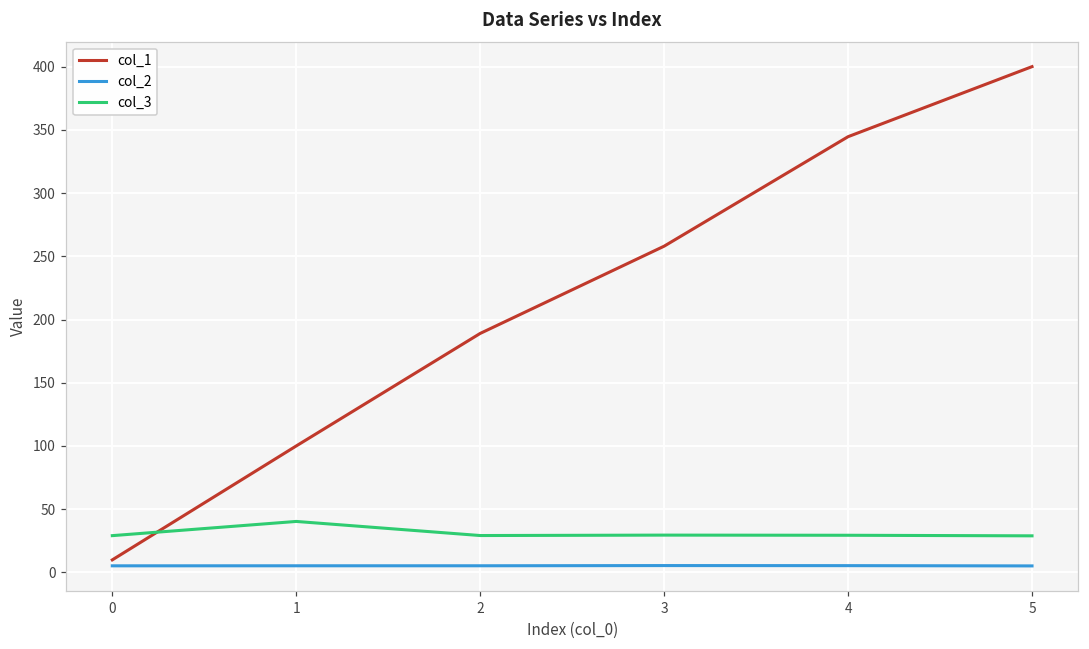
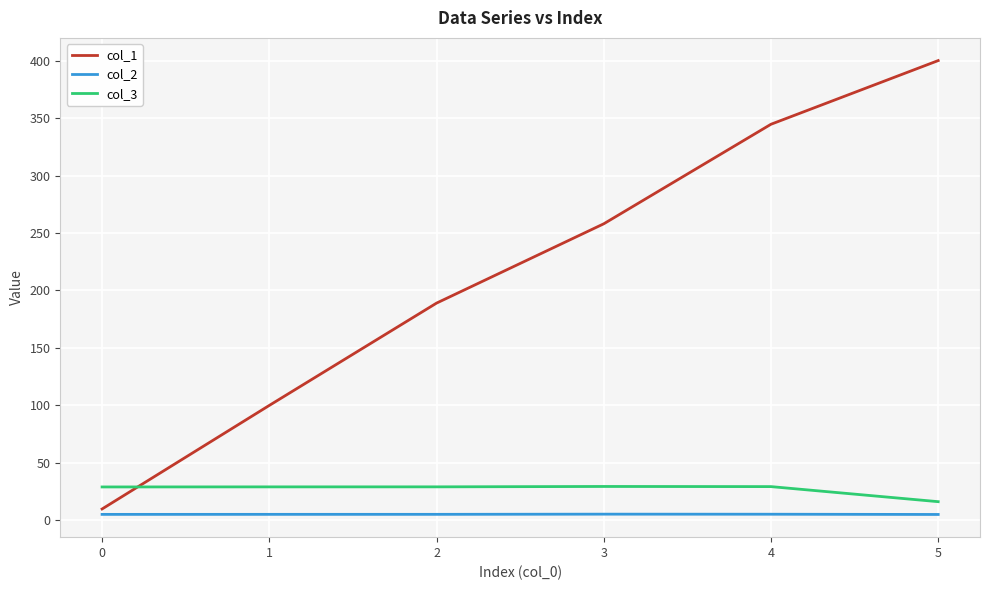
  {
    "col_1": {
      "0": 10,
      "1": 100,
      "2": 189,
      "3": 258,
      "4": 345,
      "5": 400
    },
    "col_2": {
      "0": 5,
      "1": 5,
      "2": 5,
      "3": 5,
      "4": 5,
      "5": 5
    },
    "col_3": {
      "0": 29,
-     "1": 40,
+     "1": 29,
      "2": 29,
      "3": 29,
      "4": 29,
-     "5": 29
+     "5": 16
    }
  }
